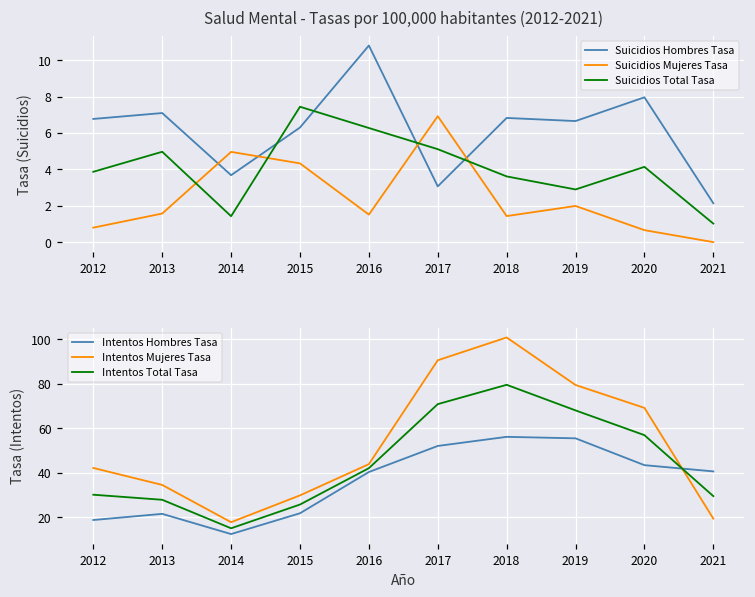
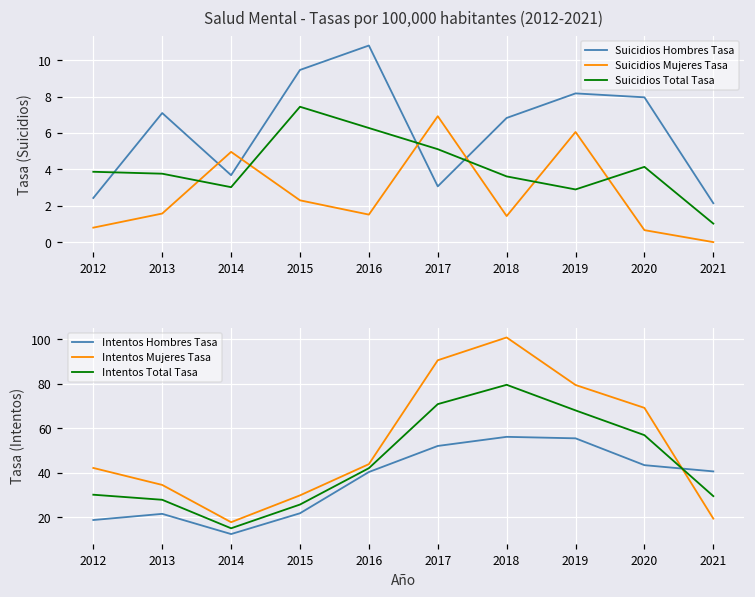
  {
    "Salud Mental - Tasas por 100,000 habitantes (2012-2021)": {
      "Suicidios Hombres Tasa": {
-       "2012": 6.8,
+       "2012": 2.4,
        "2013": 7.1,
        "2014": 3.7,
-       "2015": 6.3,
+       "2015": 9.5,
        "2016": 10.8,
        "2017": 3.1,
        "2018": 6.8,
-       "2019": 6.7,
+       "2019": 8.2,
        "2020": 8.0,
        "2021": 2.1
      },
      "Suicidios Mujeres Tasa": {
        "2012": 0.8,
        "2013": 1.6,
        "2014": 5.0,
-       "2015": 4.3,
+       "2015": 2.3,
        "2016": 1.5,
        "2017": 6.9,
        "2018": 1.4,
-       "2019": 2.0,
+       "2019": 6.1,
        "2020": 0.7,
        "2021": 0.0
      },
      "Suicidios Total Tasa": {
        "2012": 3.9,
-       "2013": 5.0,
-       "2014": 1.4,
+       "2013": 3.8,
+       "2014": 3.0,
        "2015": 7.4,
        "2016": 6.3,
        "2017": 5.1,
        "2018": 3.6,
        "2019": 2.9,
        "2020": 4.1,
        "2021": 1.0
      }
    }
  }
